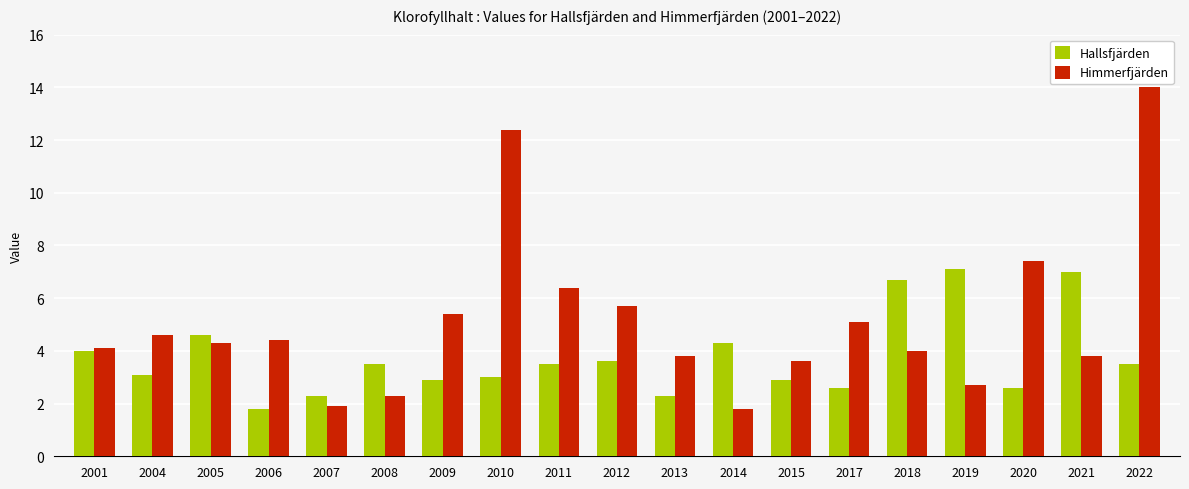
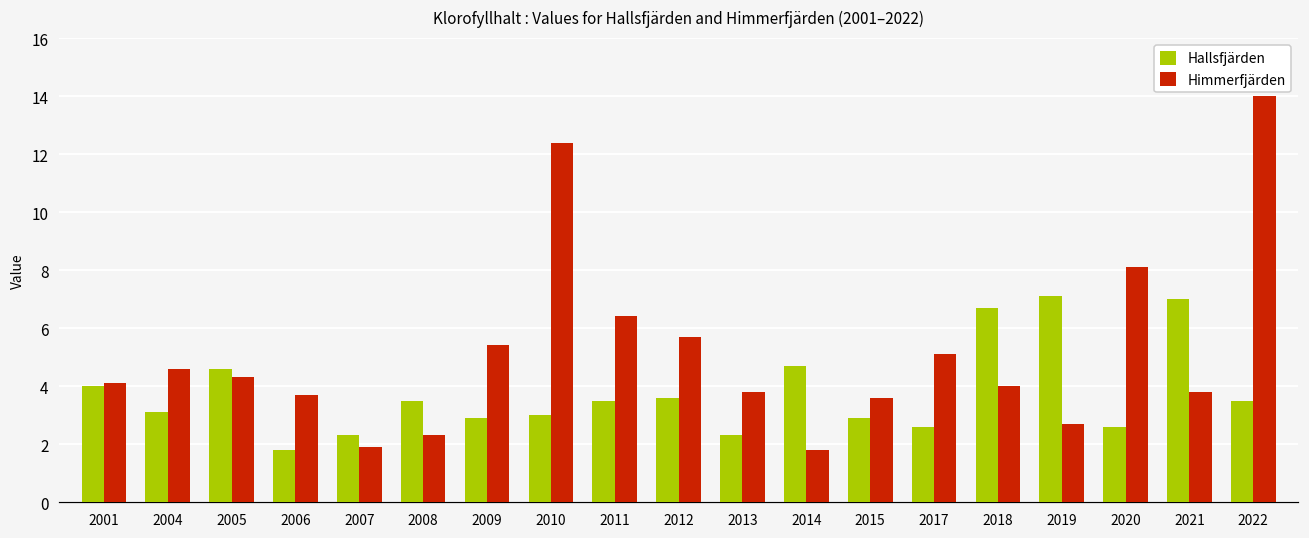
  {
    "Hallsfjärden": {
      "2001": 4.0,
      "2004": 3.1,
      "2005": 4.6,
      "2006": 1.8,
      "2007": 2.3,
      "2008": 3.5,
      "2009": 2.9,
      "2010": 3.0,
      "2011": 3.5,
      "2012": 3.6,
      "2013": 2.3,
-     "2014": 4.3,
+     "2014": 4.7,
      "2015": 2.9,
      "2017": 2.6,
      "2018": 6.7,
      "2019": 7.1,
      "2020": 2.6,
      "2021": 7.0,
      "2022": 3.5
    },
    "Himmerfjärden": {
      "2001": 4.1,
      "2004": 4.6,
      "2005": 4.3,
-     "2006": 4.4,
+     "2006": 3.7,
      "2007": 1.9,
      "2008": 2.3,
      "2009": 5.4,
      "2010": 12.4,
      "2011": 6.4,
      "2012": 5.7,
      "2013": 3.8,
      "2014": 1.8,
      "2015": 3.6,
      "2017": 5.1,
      "2018": 4.0,
      "2019": 2.7,
-     "2020": 7.4,
+     "2020": 8.1,
      "2021": 3.8,
      "2022": 14.0
    }
  }
